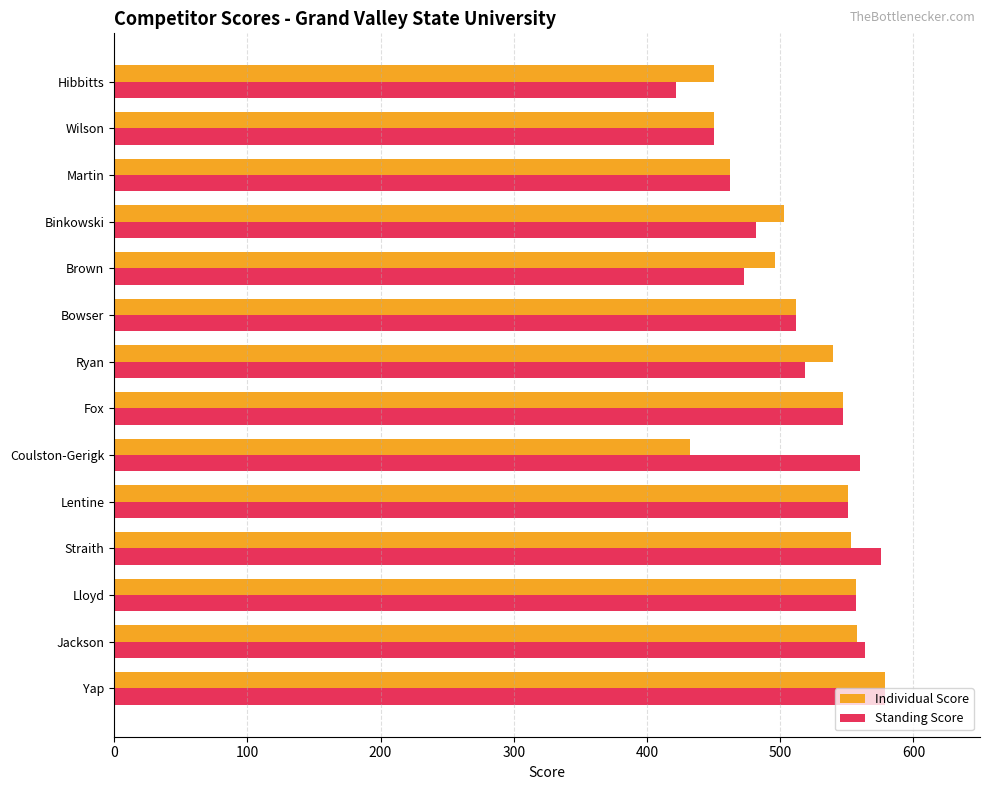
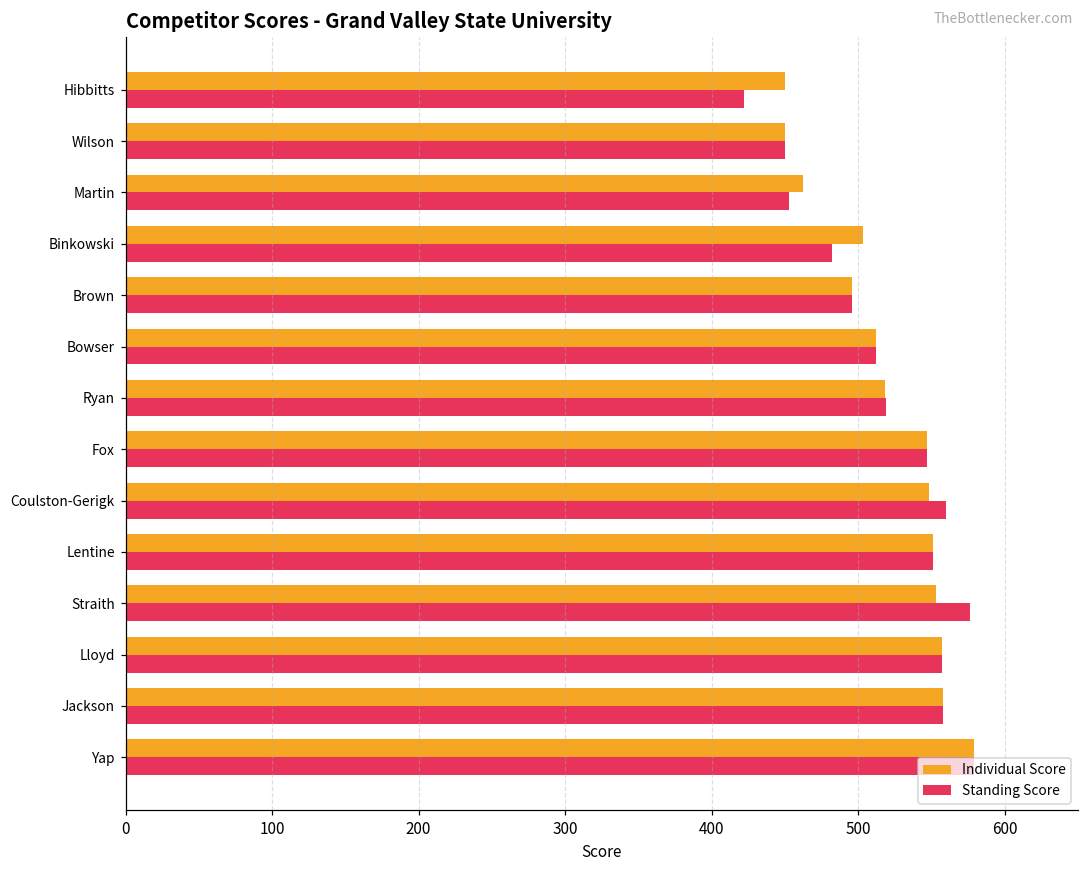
  {
    "Individual Score": {
      "Hibbitts": 450,
      "Wilson": 450,
      "Martin": 462,
      "Binkowski": 503,
      "Brown": 496,
      "Bowser": 512,
-     "Ryan": 540,
+     "Ryan": 518,
      "Fox": 547,
-     "Coulston-Gerigk": 432,
+     "Coulston-Gerigk": 548,
      "Lentine": 551,
      "Straith": 553,
      "Lloyd": 557,
      "Jackson": 558,
      "Yap": 579
    },
    "Standing Score": {
      "Hibbitts": 422,
      "Wilson": 450,
-     "Martin": 462,
+     "Martin": 453,
      "Binkowski": 482,
-     "Brown": 473,
+     "Brown": 496,
      "Bowser": 512,
      "Ryan": 519,
      "Fox": 547,
      "Coulston-Gerigk": 560,
      "Lentine": 551,
      "Straith": 576,
      "Lloyd": 557,
-     "Jackson": 564
+     "Jackson": 558
    }
  }
